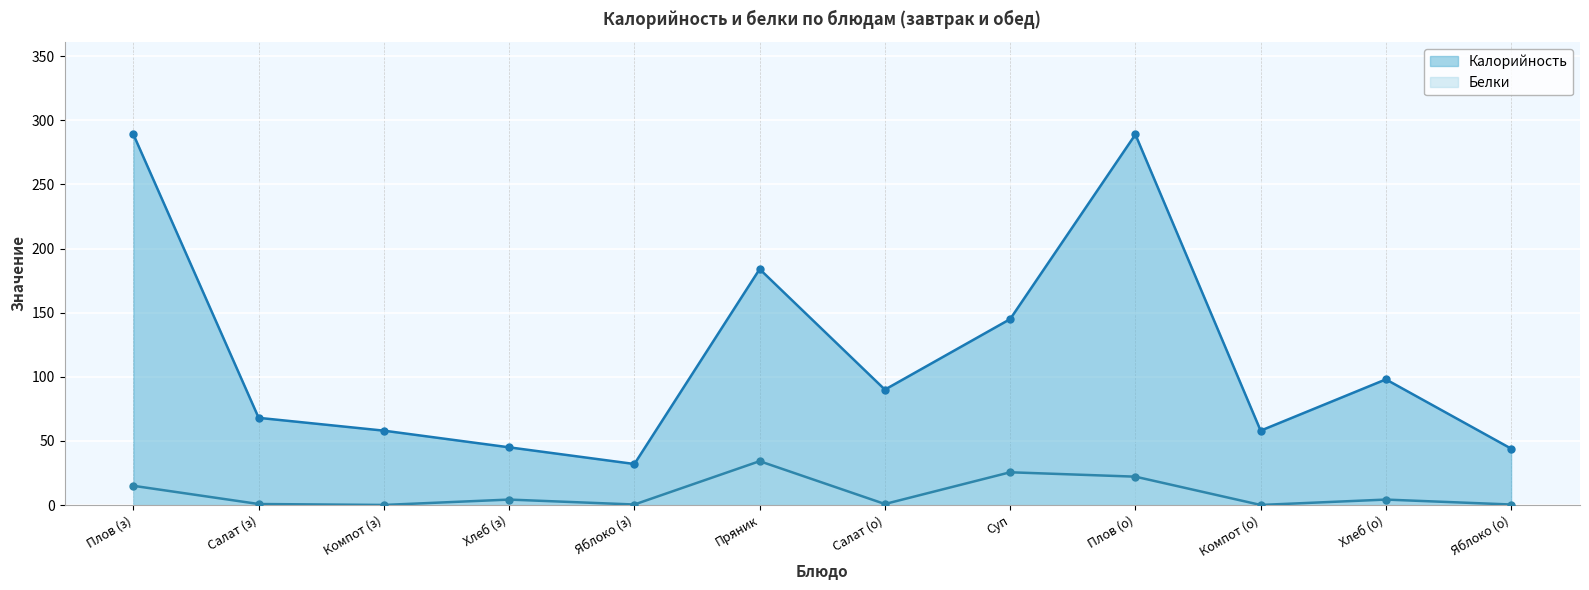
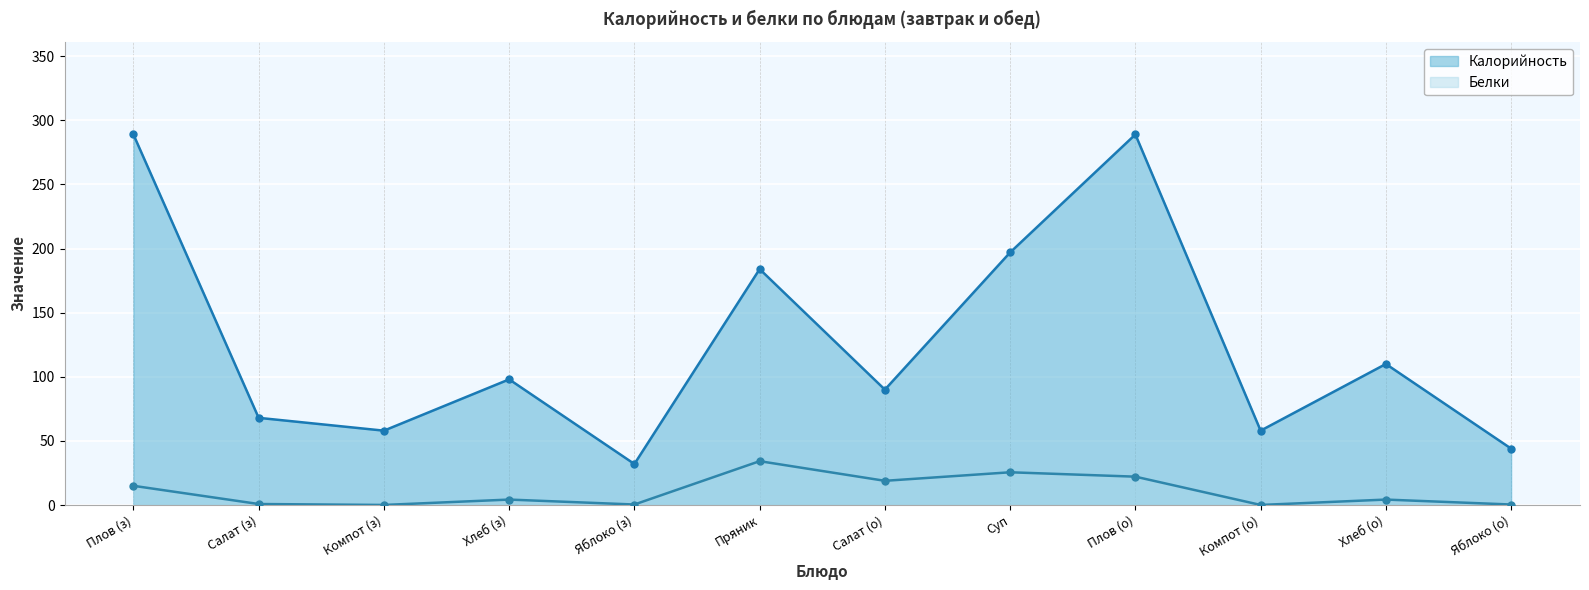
  {
    "Калорийность": {
      "Плов (з)": 289,
      "Салат (з)": 68,
      "Компот (з)": 58,
-     "Хлеб (з)": 45,
+     "Хлеб (з)": 98,
      "Яблоко (з)": 32,
      "Пряник": 184,
      "Салат (о)": 90,
-     "Суп": 145,
+     "Суп": 197,
      "Плов (о)": 289,
      "Компот (о)": 58,
-     "Хлеб (о)": 98,
+     "Хлеб (о)": 110,
      "Яблоко (о)": 44
    },
    "Белки": {
      "Плов (з)": 15,
      "Салат (з)": 1,
      "Компот (з)": 0,
      "Хлеб (з)": 4,
      "Яблоко (з)": 0,
      "Пряник": 34,
-     "Салат (о)": 1,
+     "Салат (о)": 19,
      "Суп": 26,
      "Плов (о)": 22,
      "Компот (о)": 0,
      "Хлеб (о)": 4,
      "Яблоко (о)": 0
    }
  }
